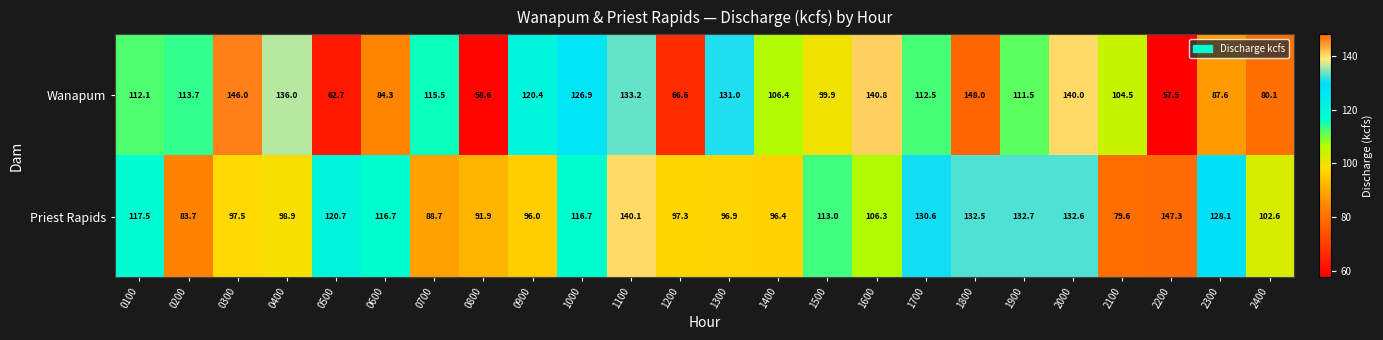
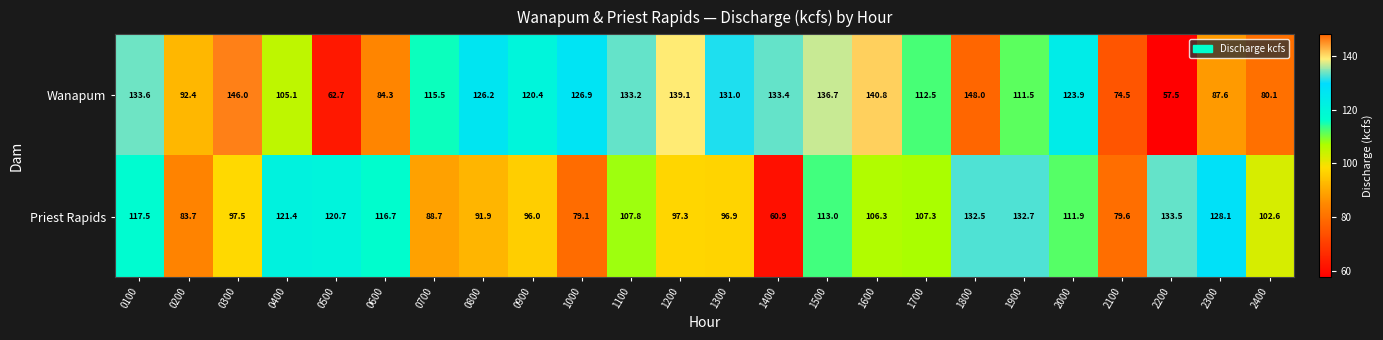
  {
    "Wanapum": {
-     "0100": 112.1,
-     "0200": 113.7,
+     "0100": 133.6,
+     "0200": 92.4,
      "0300": 146.0,
-     "0400": 136.0,
+     "0400": 105.1,
      "0500": 62.7,
      "0600": 84.3,
      "0700": 115.5,
-     "0800": 58.6,
+     "0800": 126.2,
      "0900": 120.4,
      "1000": 126.9,
      "1100": 133.2,
-     "1200": 66.6,
+     "1200": 139.1,
      "1300": 131.0,
-     "1400": 106.4,
-     "1500": 99.9,
+     "1400": 133.4,
+     "1500": 136.7,
      "1600": 140.8,
      "1700": 112.5,
      "1800": 148.0,
      "1900": 111.5,
-     "2000": 140.0,
-     "2100": 104.5,
+     "2000": 123.9,
+     "2100": 74.5,
      "2200": 57.5,
      "2300": 87.6,
      "2400": 80.1
    },
    "Priest Rapids": {
      "0100": 117.5,
      "0200": 83.7,
      "0300": 97.5,
-     "0400": 98.9,
+     "0400": 121.4,
      "0500": 120.7,
      "0600": 116.7,
      "0700": 88.7,
      "0800": 91.9,
      "0900": 96.0,
-     "1000": 116.7,
-     "1100": 140.1,
+     "1000": 79.1,
+     "1100": 107.8,
      "1200": 97.3,
      "1300": 96.9,
-     "1400": 96.4,
+     "1400": 60.9,
      "1500": 113.0,
      "1600": 106.3,
-     "1700": 130.6,
+     "1700": 107.3,
      "1800": 132.5,
      "1900": 132.7,
-     "2000": 132.6,
+     "2000": 111.9,
      "2100": 79.6,
-     "2200": 147.3,
+     "2200": 133.5,
      "2300": 128.1,
      "2400": 102.6
    }
  }
